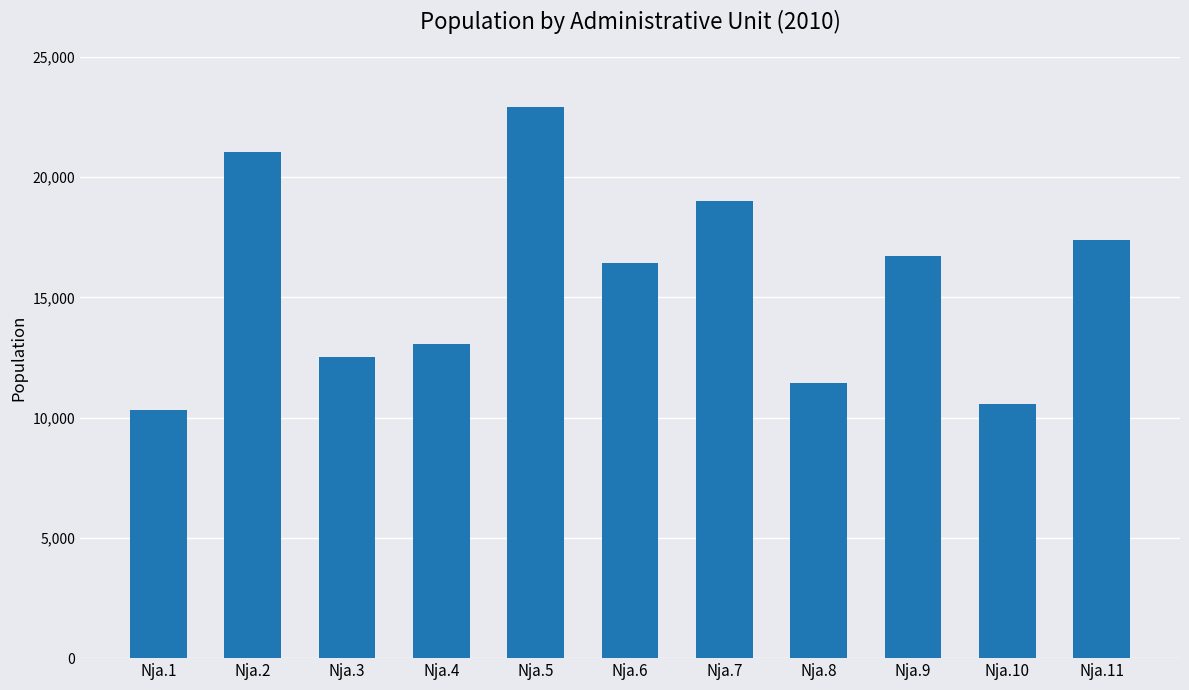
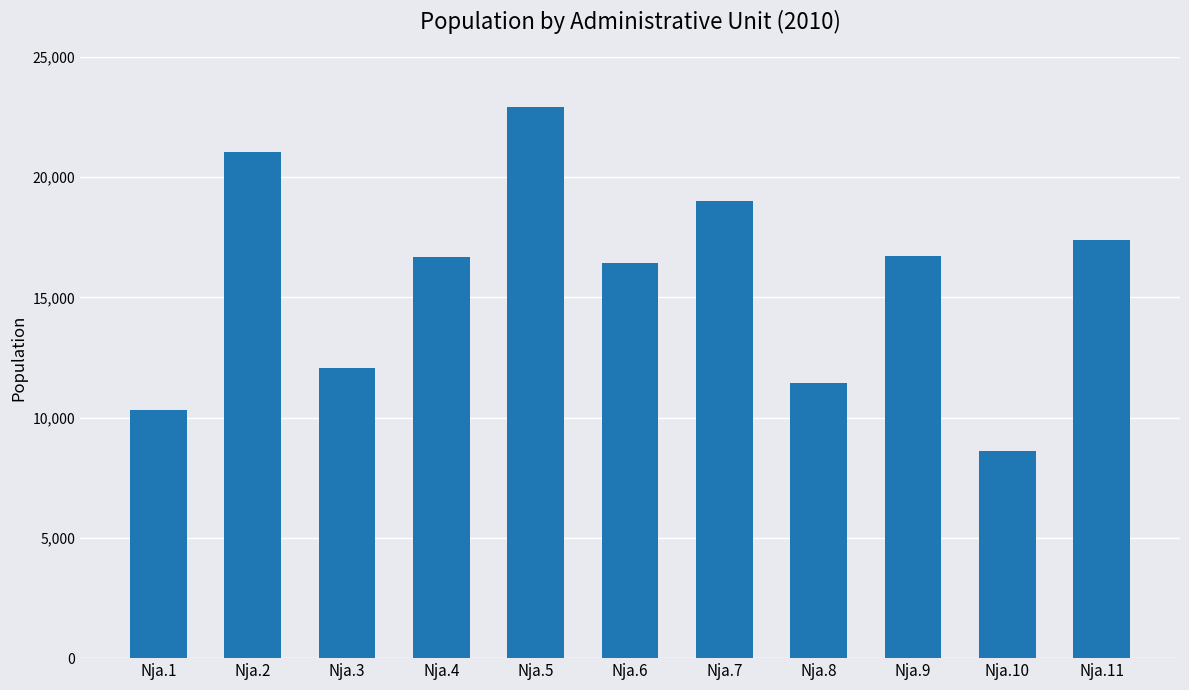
  {
    "Nja.1": "10,300",
    "Nja.2": "21,000",
-   "Nja.3": "12,500",
-   "Nja.4": "13,100",
+   "Nja.3": "12,100",
+   "Nja.4": "16,700",
    "Nja.5": "22,900",
    "Nja.6": "16,400",
    "Nja.7": "19,000",
    "Nja.8": "11,500",
    "Nja.9": "16,700",
-   "Nja.10": "10,600",
+   "Nja.10": "8,600",
    "Nja.11": "17,400"
  }
